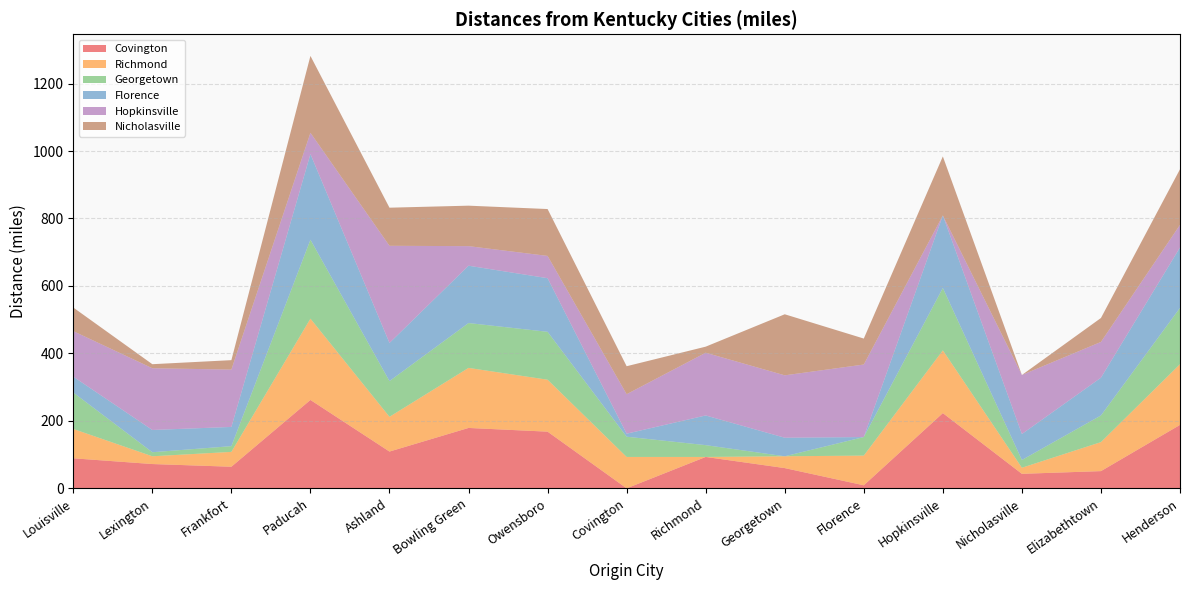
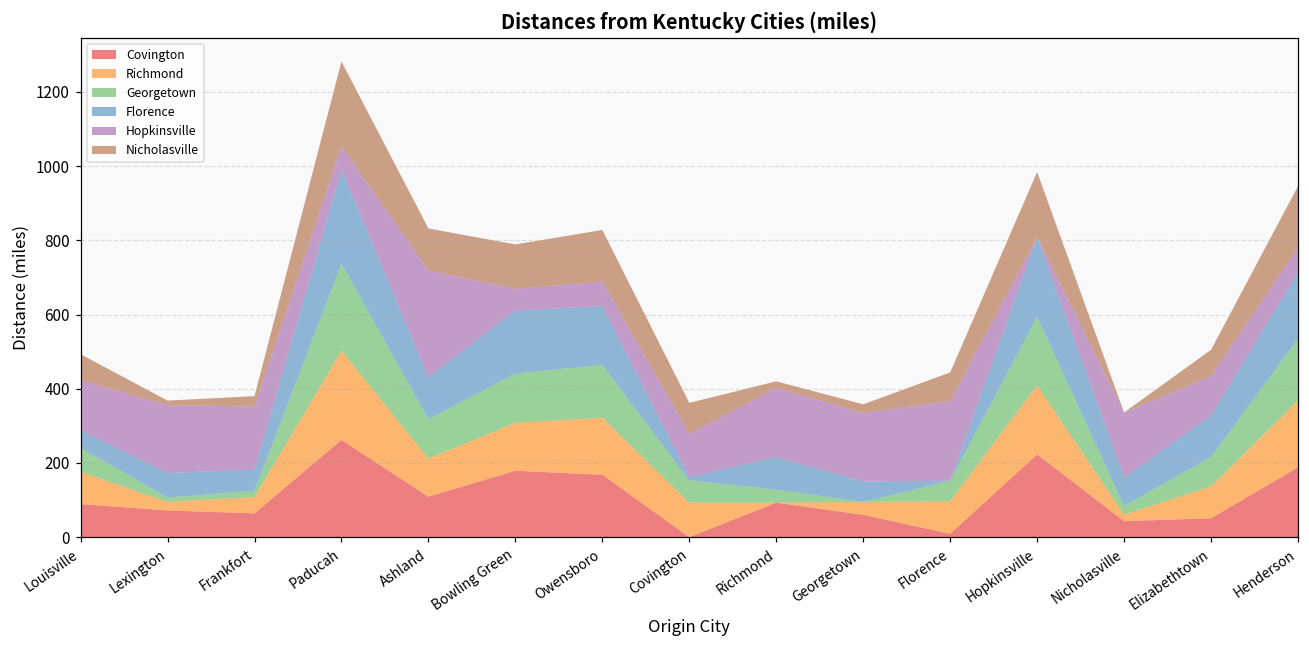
  {
    "Covington": {
      "Louisville": 90,
      "Lexington": 70,
      "Frankfort": 60,
      "Paducah": 260,
      "Ashland": 110,
      "Bowling Green": 180,
      "Owensboro": 170,
      "Covington": 0,
      "Georgetown": 60,
      "Florence": 10,
      "Hopkinsville": 220,
      "Nicholasville": 40,
      "Elizabethtown": 50,
      "Henderson": 190
    },
    "Richmond": {
      "Louisville": 90,
      "Lexington": 20,
      "Frankfort": 40,
      "Paducah": 240,
      "Ashland": 100,
-     "Bowling Green": 180,
+     "Bowling Green": 130,
      "Owensboro": 150,
      "Covington": 90,
      "Florence": 90,
      "Hopkinsville": 190,
      "Nicholasville": 20,
      "Elizabethtown": 90,
      "Henderson": 180
    },
    "Georgetown": {
-     "Louisville": 110,
+     "Louisville": 70,
      "Lexington": 10,
      "Frankfort": 20,
      "Paducah": 230,
      "Ashland": 110,
      "Bowling Green": 130,
      "Owensboro": 140,
      "Covington": 60,
      "Richmond": 40,
      "Hopkinsville": 190,
      "Nicholasville": 20,
      "Elizabethtown": 80,
      "Henderson": 170
    },
    "Florence": {
      "Louisville": 50,
      "Lexington": 70,
      "Frankfort": 60,
      "Paducah": 250,
      "Ashland": 110,
      "Bowling Green": 170,
      "Owensboro": 160,
      "Covington": 10,
      "Richmond": 90,
      "Georgetown": 60,
      "Nicholasville": 80,
      "Elizabethtown": 110,
      "Henderson": 180
    },
    "Hopkinsville": {
      "Louisville": 140,
      "Lexington": 180,
      "Frankfort": 170,
      "Paducah": 60,
      "Ashland": 290,
      "Bowling Green": 60,
      "Owensboro": 70,
      "Covington": 120,
      "Richmond": 190,
      "Georgetown": 190,
      "Florence": 220,
      "Elizabethtown": 110,
      "Henderson": 70
    },
    "Nicholasville": {
      "Louisville": 70,
      "Lexington": 10,
      "Frankfort": 30,
      "Paducah": 230,
      "Ashland": 110,
      "Bowling Green": 120,
      "Owensboro": 140,
      "Covington": 80,
      "Richmond": 20,
-     "Georgetown": 180,
+     "Georgetown": 20,
      "Florence": 80,
      "Hopkinsville": 180,
      "Elizabethtown": 70,
      "Henderson": 170
    }
  }
